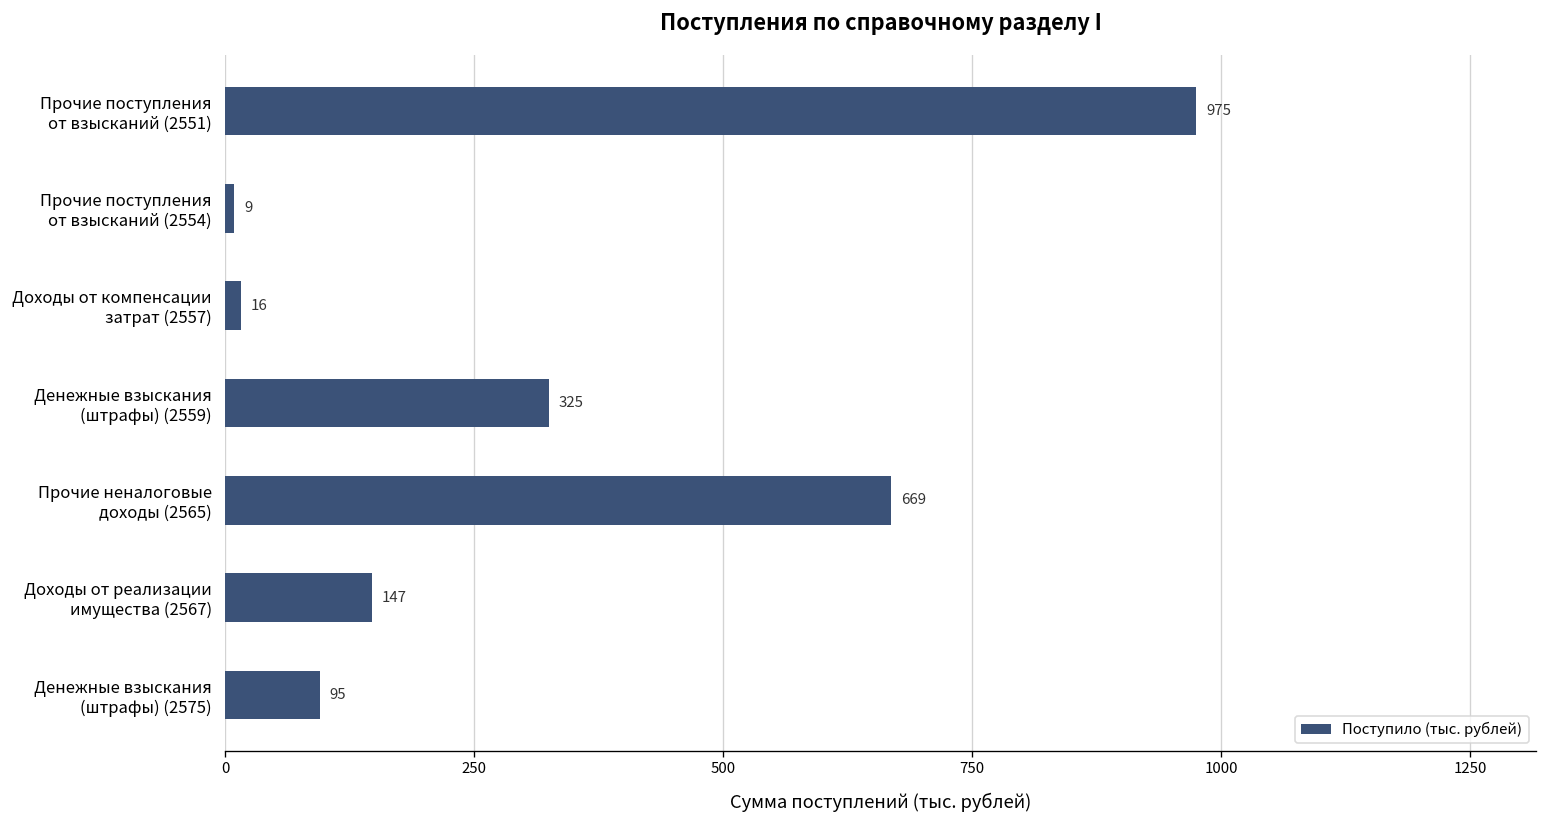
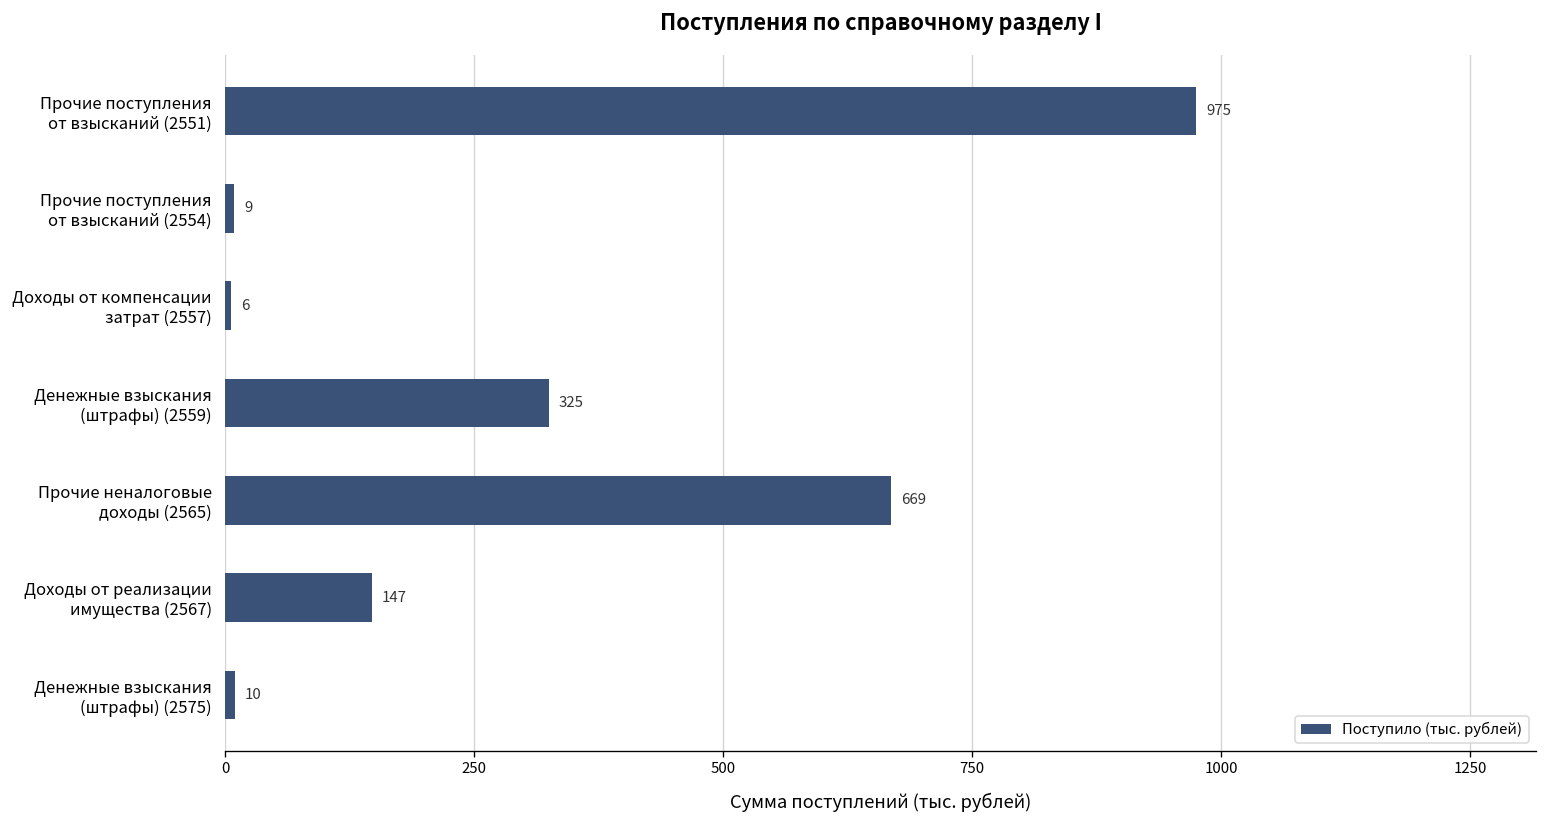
  {
    "Прочие поступления от взысканий (2551)": 975,
    "Прочие поступления от взысканий (2554)": 9,
-   "Доходы от компенсации затрат (2557)": 16,
+   "Доходы от компенсации затрат (2557)": 6,
    "Денежные взыскания (штрафы) (2559)": 325,
    "Прочие неналоговые доходы (2565)": 669,
    "Доходы от реализации имущества (2567)": 147,
-   "Денежные взыскания (штрафы) (2575)": 95
+   "Денежные взыскания (штрафы) (2575)": 10
  }
